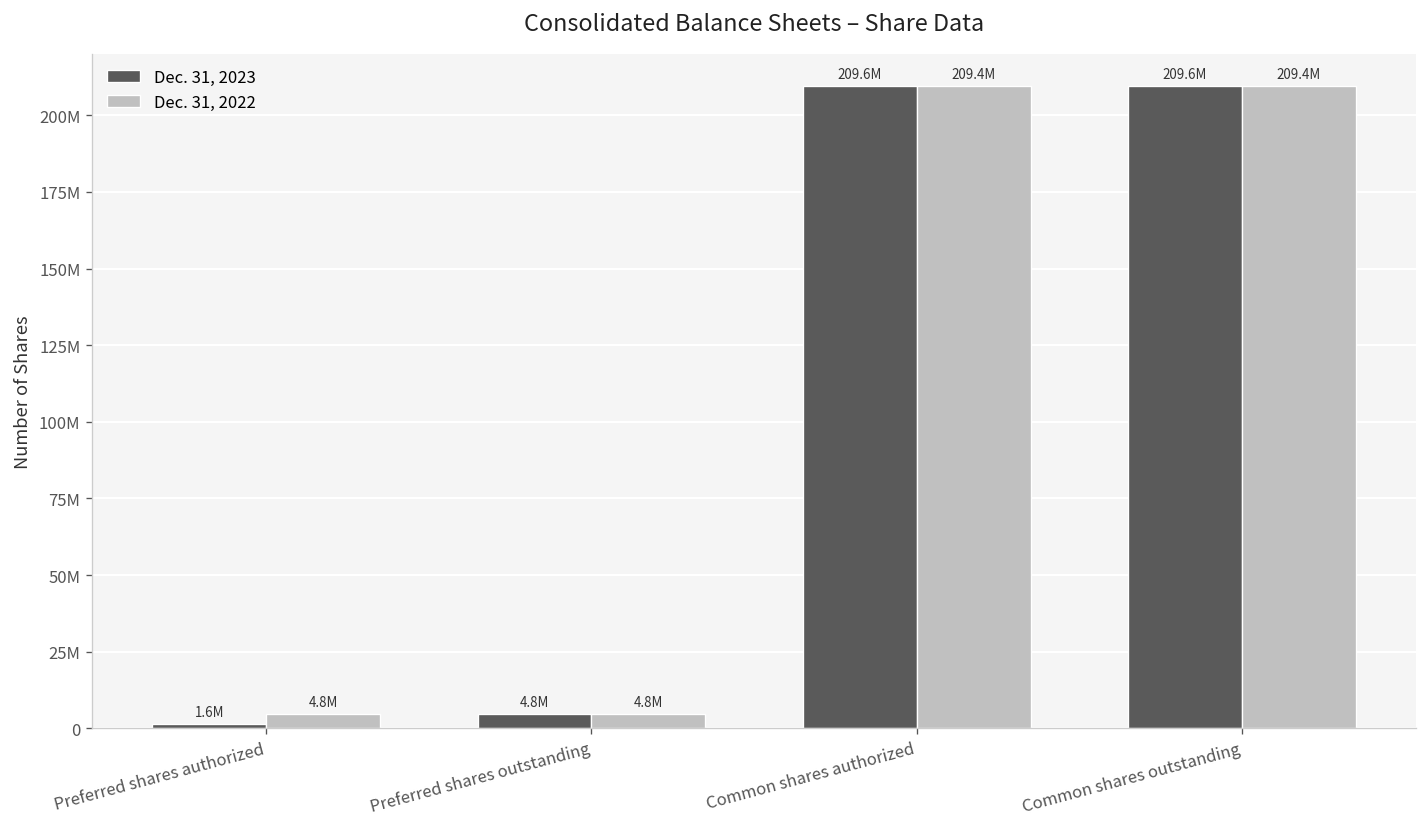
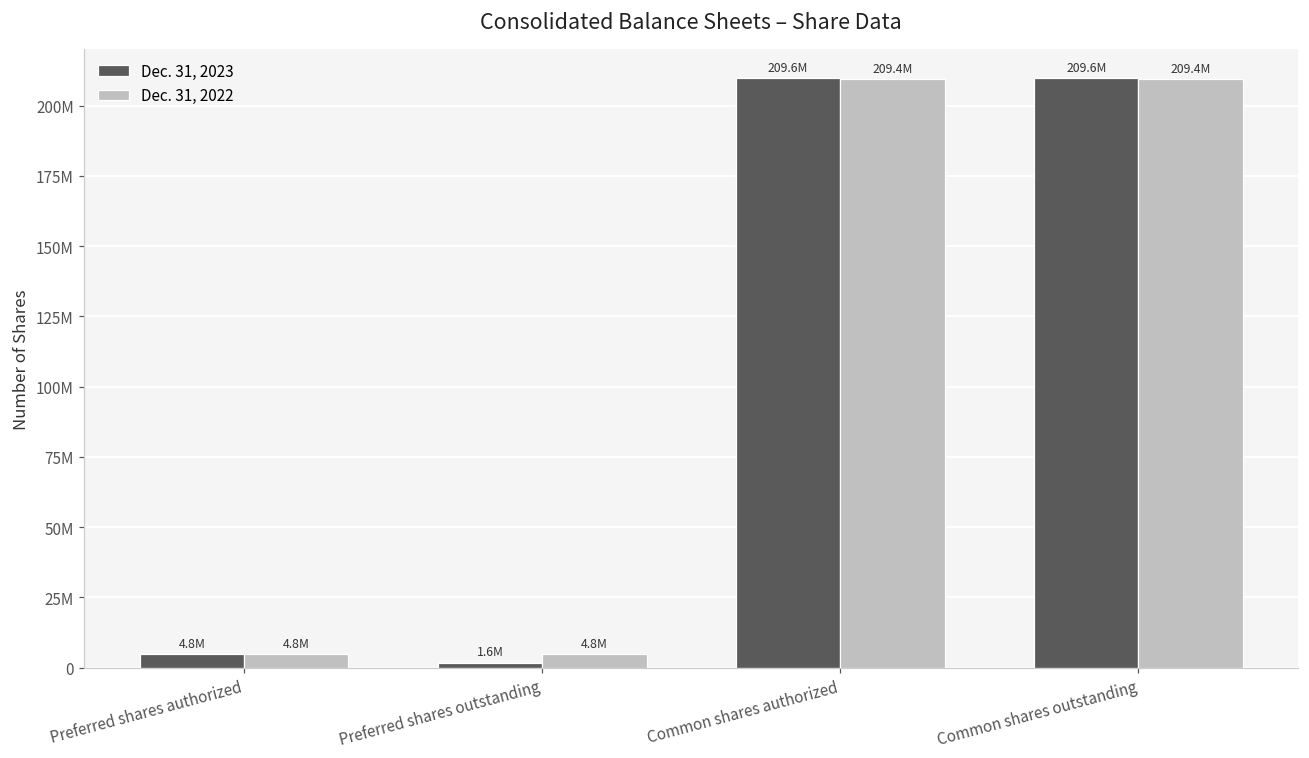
  {
    "Dec. 31, 2023": {
-     "Preferred shares authorized": "1.6M",
-     "Preferred shares outstanding": "4.8M",
+     "Preferred shares authorized": "4.8M",
+     "Preferred shares outstanding": "1.6M",
      "Common shares authorized": "209.6M",
      "Common shares outstanding": "209.6M"
    },
    "Dec. 31, 2022": {
      "Preferred shares authorized": "4.8M",
      "Preferred shares outstanding": "4.8M",
      "Common shares authorized": "209.4M",
      "Common shares outstanding": "209.4M"
    }
  }
